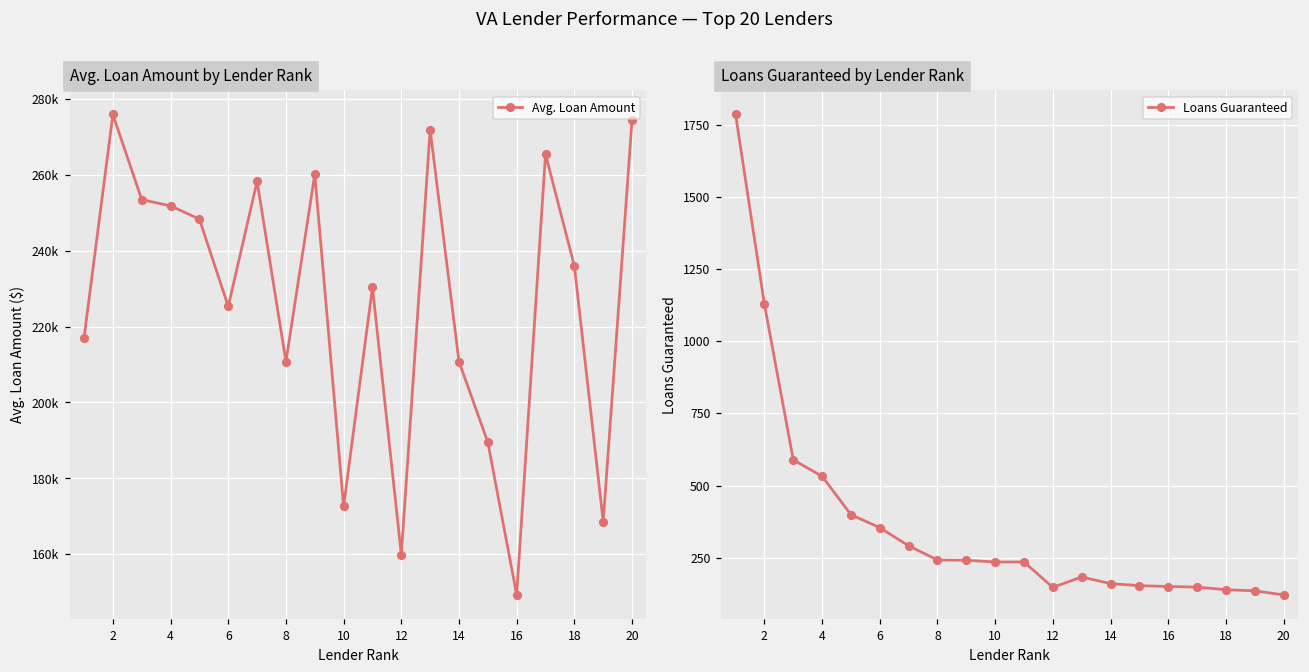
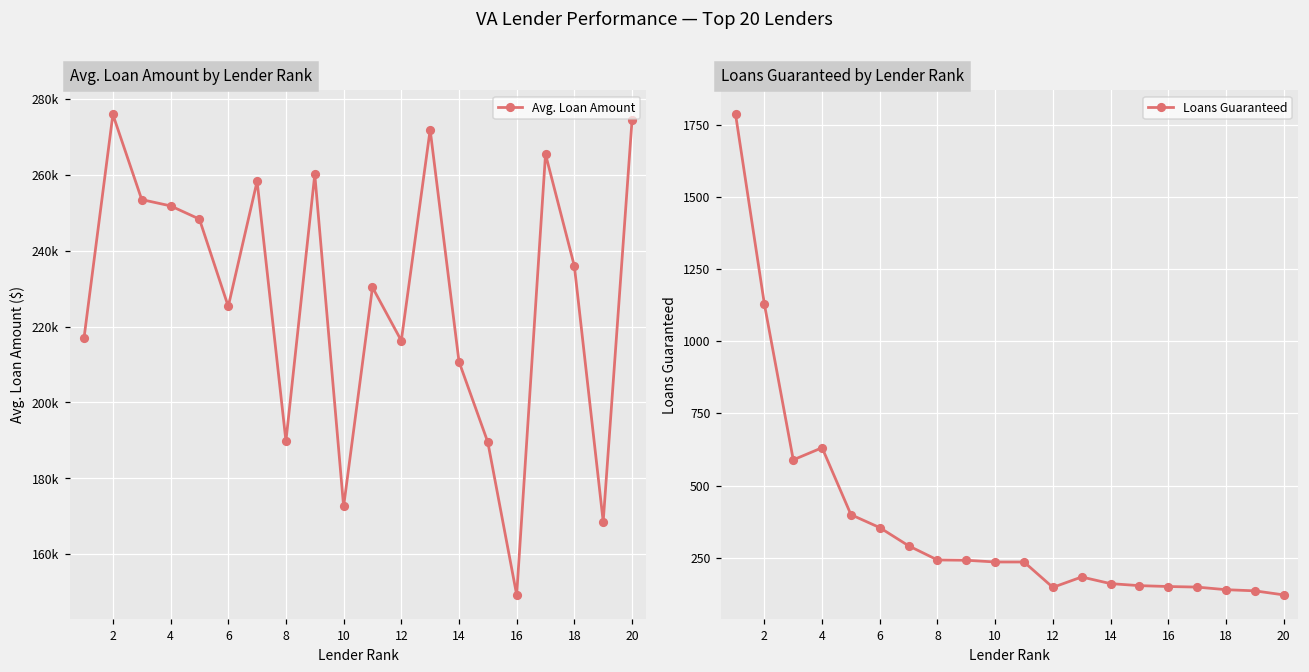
  {
    "Avg. Loan Amount by Lender Rank": {
      "2": 276000,
      "4": 252000,
      "6": 225000,
-     "8": 211000,
+     "8": 190000,
      "10": 173000,
-     "12": 160000,
+     "12": 216000,
      "14": 211000,
      "16": 149000,
      "18": 236000,
      "20": 274000
    },
    "Loans Guaranteed by Lender Rank": {
      "2": 1130,
-     "4": 530,
+     "4": 630,
      "6": 350,
      "8": 240,
      "10": 240,
      "12": 150,
      "14": 160,
      "16": 150,
      "18": 140,
      "20": 120
    }
  }
